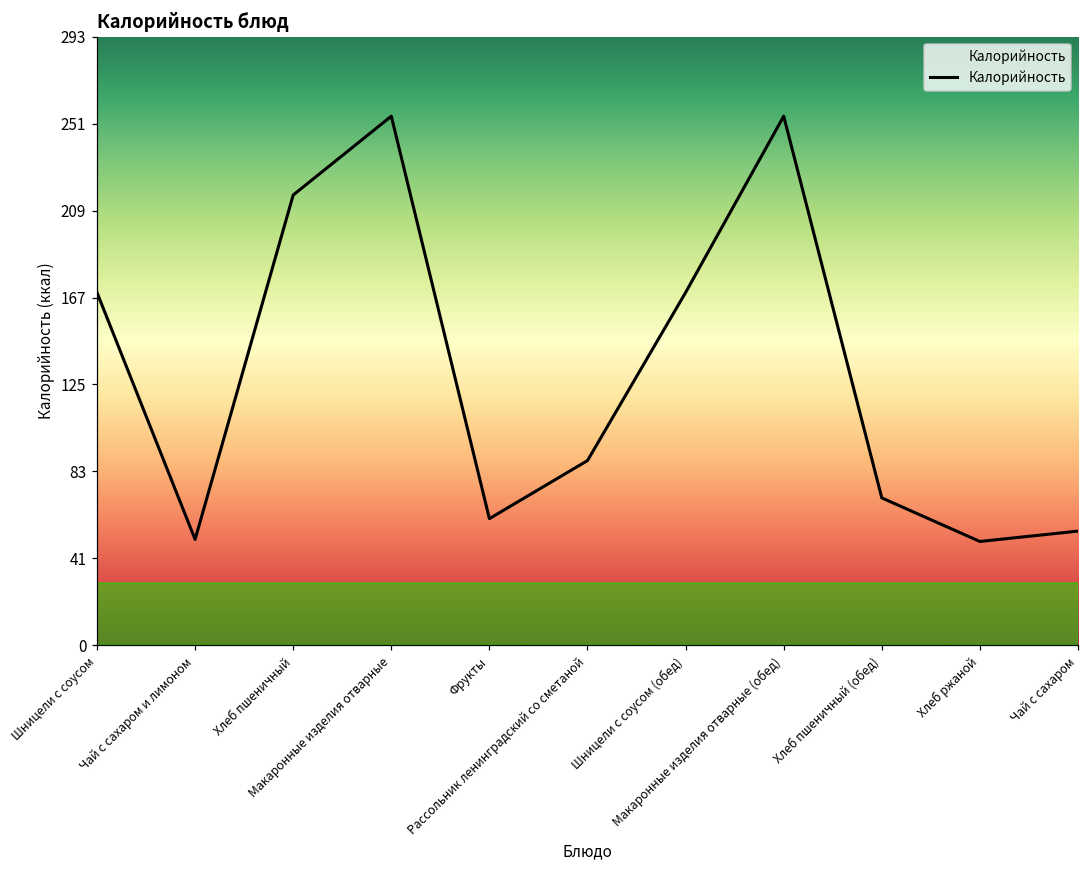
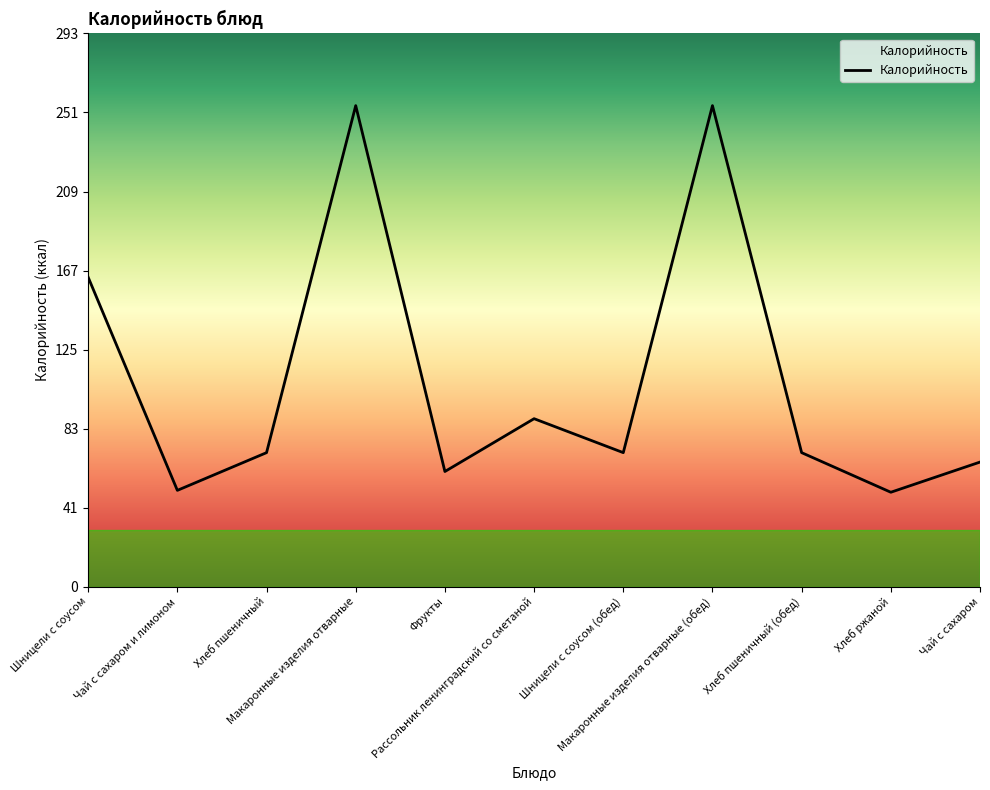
  {
-   "Шницели с соусом": 170,
+   "Шницели с соусом": 164,
    "Чай с сахаром и лимоном": 51,
-   "Хлеб пшеничный": 217,
+   "Хлеб пшеничный": 71,
    "Макаронные изделия отварные": 255,
    "Фрукты": 61,
    "Рассольник ленинградский со сметаной": 89,
-   "Шницели с соусом (обед)": 170,
+   "Шницели с соусом (обед)": 71,
    "Макаронные изделия отварные (обед)": 255,
    "Хлеб пшеничный (обед)": 71,
    "Хлеб ржаной": 50,
-   "Чай с сахаром": 55
+   "Чай с сахаром": 66
  }
